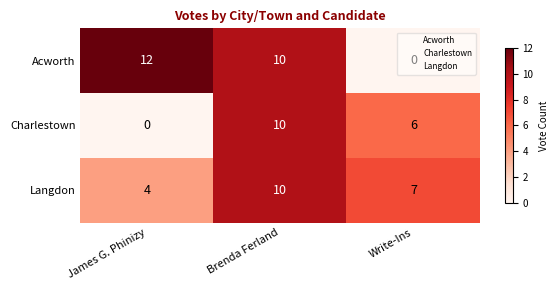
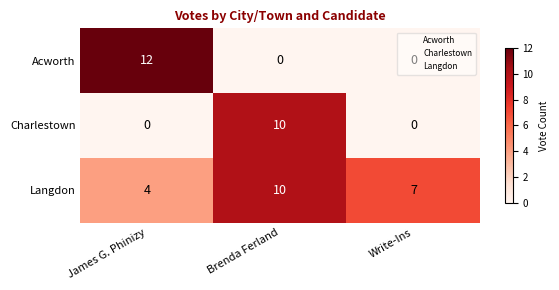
  {
    "Acworth": {
      "James G. Phinizy": 12,
-     "Brenda Ferland": 10
+     "Brenda Ferland": 0
    },
    "Charlestown": {
      "James G. Phinizy": 0,
      "Brenda Ferland": 10,
-     "Write-Ins": 6
+     "Write-Ins": 0
    },
    "Langdon": {
      "James G. Phinizy": 4,
      "Brenda Ferland": 10,
      "Write-Ins": 7
    }
  }
